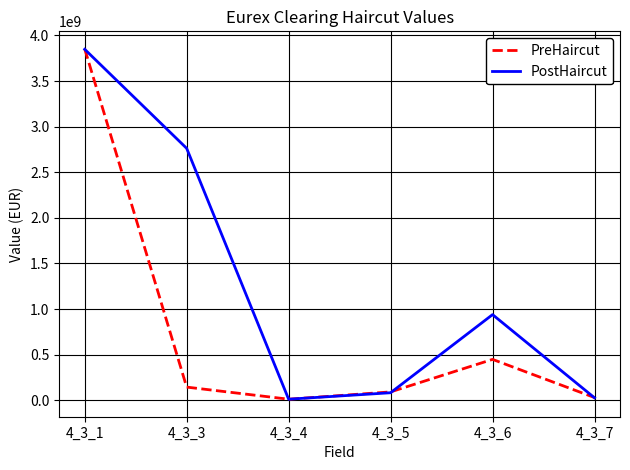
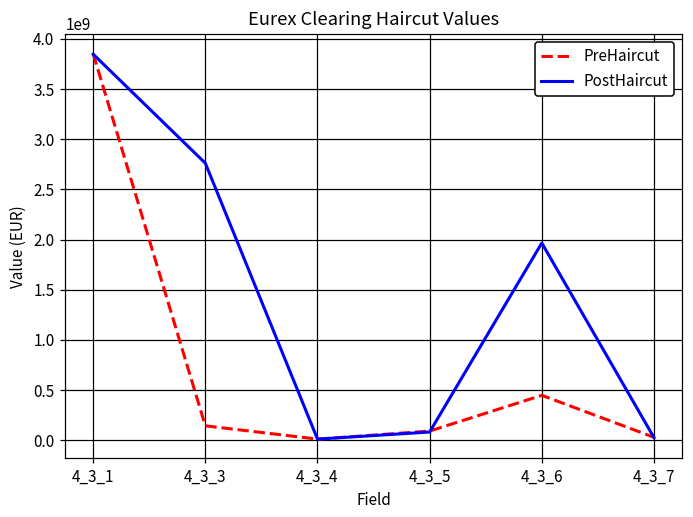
  {
    "PreHaircut": {
      "4_3_3": 100000000,
      "4_3_6": 400000000
    },
    "PostHaircut": {
      "4_3_3": 2800000000,
-     "4_3_6": 900000000
+     "4_3_6": 2000000000
    }
  }
